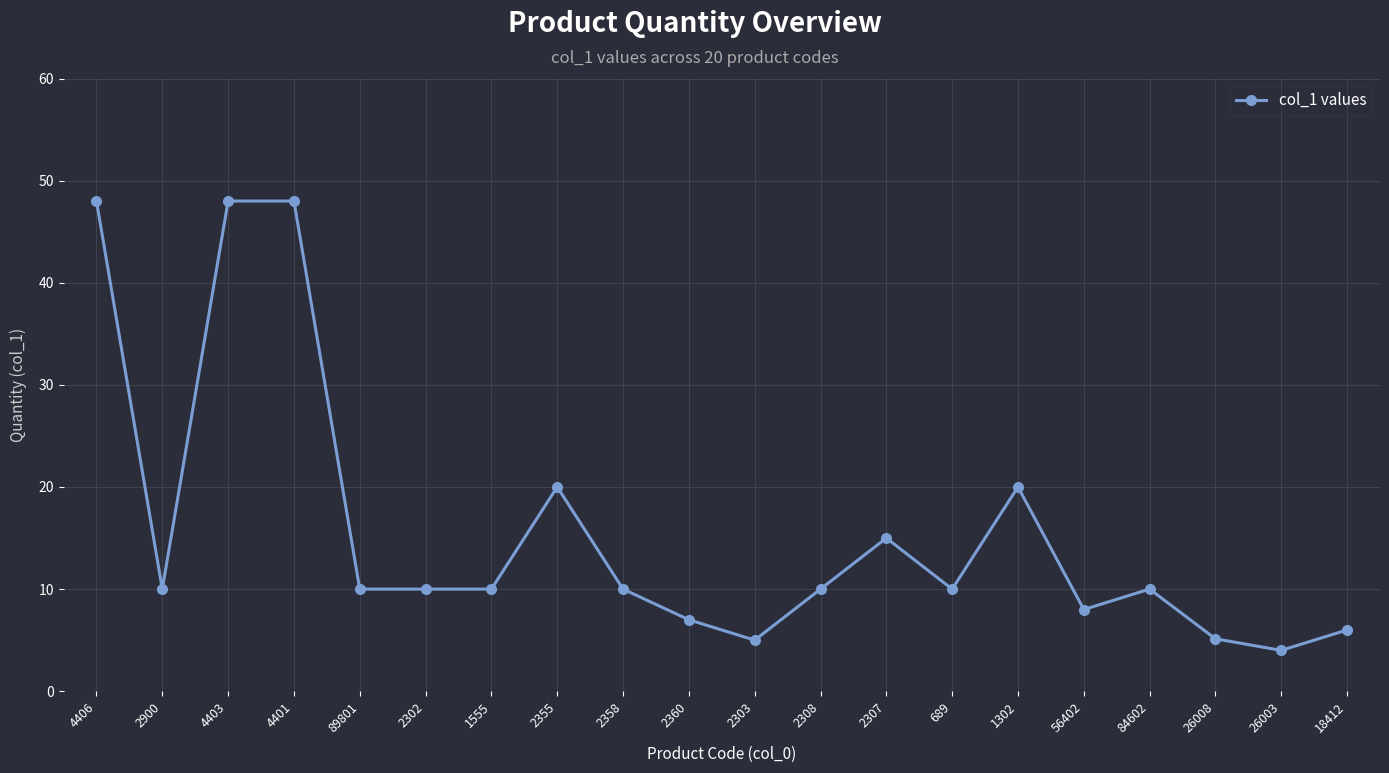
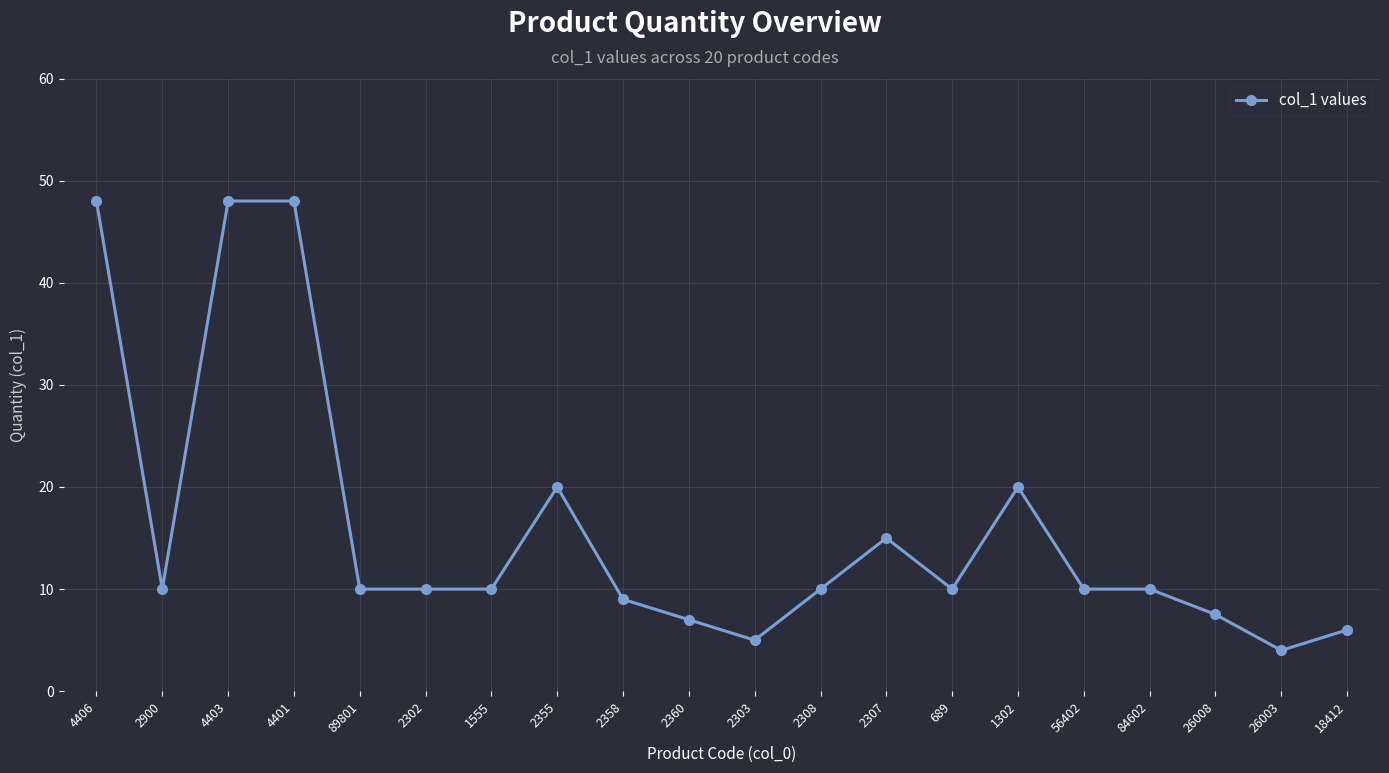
  {
    "4406": 48.0,
    "2900": 10.0,
    "4403": 48.0,
    "4401": 48.0,
    "89801": 10.0,
    "2302": 10.0,
    "1555": 10.0,
    "2355": 20.0,
-   "2358": 10,
+   "2358": 9,
    "2360": 7.0,
    "2303": 5.0,
    "2308": 10.0,
    "2307": 15.0,
    "689": 10.0,
    "1302": 20.0,
-   "56402": 8,
+   "56402": 10,
    "84602": 10.0,
-   "26008": 5.1,
+   "26008": 7.5,
    "26003": 4.0,
    "18412": 6.0
  }
